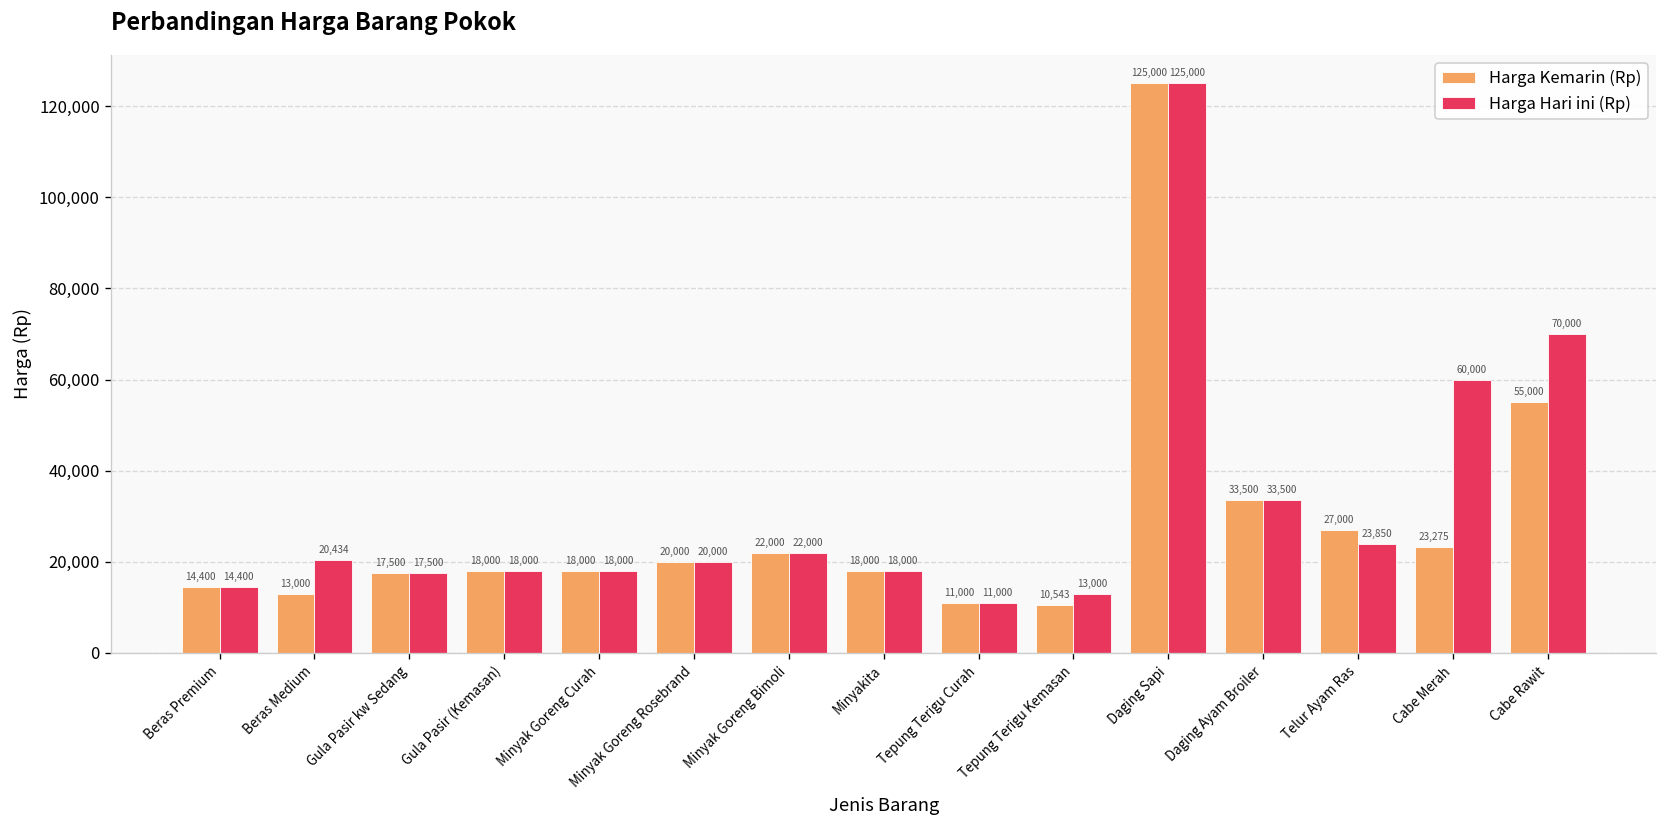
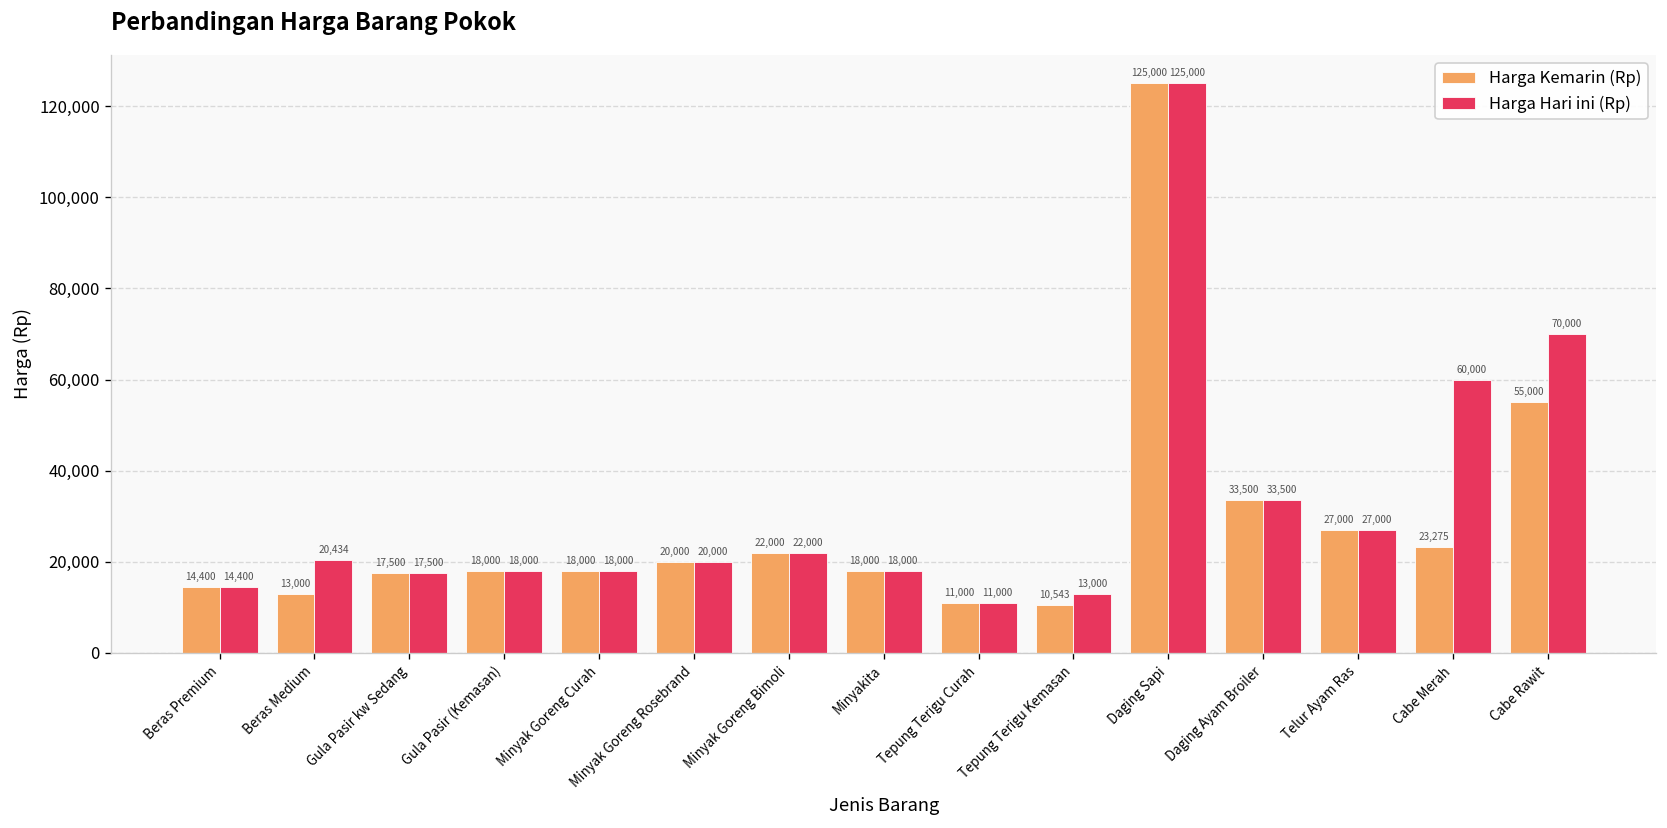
  {
    "Harga Kemarin (Rp)": {
      "Beras Premium": "14,400",
      "Beras Medium": "13,000",
      "Gula Pasir kw Sedang": "17,500",
      "Gula Pasir (Kemasan)": "18,000",
      "Minyak Goreng Curah": "18,000",
      "Minyak Goreng Rosebrand": "20,000",
      "Minyak Goreng Bimoli": "22,000",
      "Minyakita": "18,000",
      "Tepung Terigu Curah": "11,000",
      "Tepung Terigu Kemasan": "10,543",
      "Daging Sapi": "125,000",
      "Daging Ayam Broiler": "33,500",
      "Telur Ayam Ras": "27,000",
      "Cabe Merah": "23,275",
      "Cabe Rawit": "55,000"
    },
    "Harga Hari ini (Rp)": {
      "Beras Premium": "14,400",
      "Beras Medium": "20,434",
      "Gula Pasir kw Sedang": "17,500",
      "Gula Pasir (Kemasan)": "18,000",
      "Minyak Goreng Curah": "18,000",
      "Minyak Goreng Rosebrand": "20,000",
      "Minyak Goreng Bimoli": "22,000",
      "Minyakita": "18,000",
      "Tepung Terigu Curah": "11,000",
      "Tepung Terigu Kemasan": "13,000",
      "Daging Sapi": "125,000",
      "Daging Ayam Broiler": "33,500",
-     "Telur Ayam Ras": "23,850",
+     "Telur Ayam Ras": "27,000",
      "Cabe Merah": "60,000",
      "Cabe Rawit": "70,000"
    }
  }
